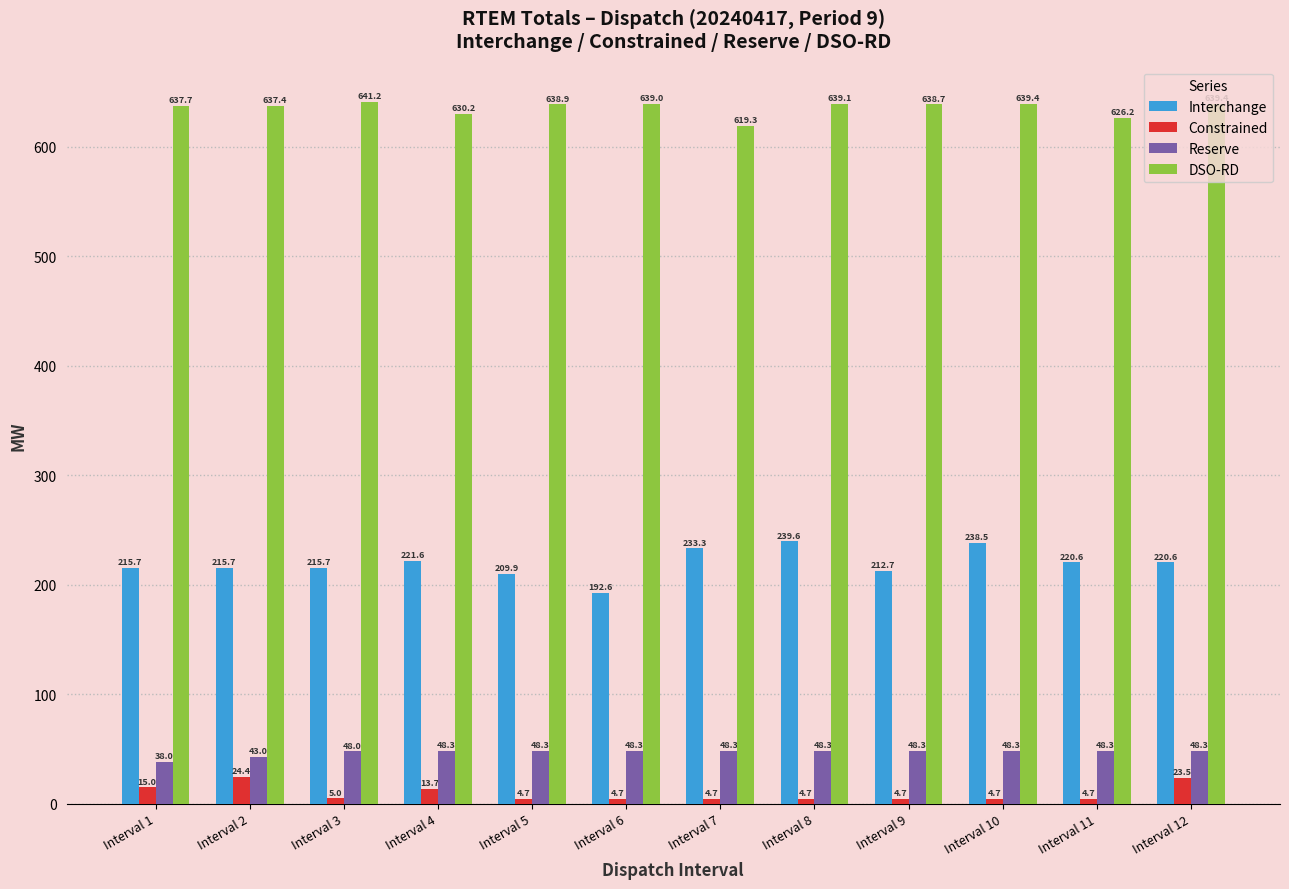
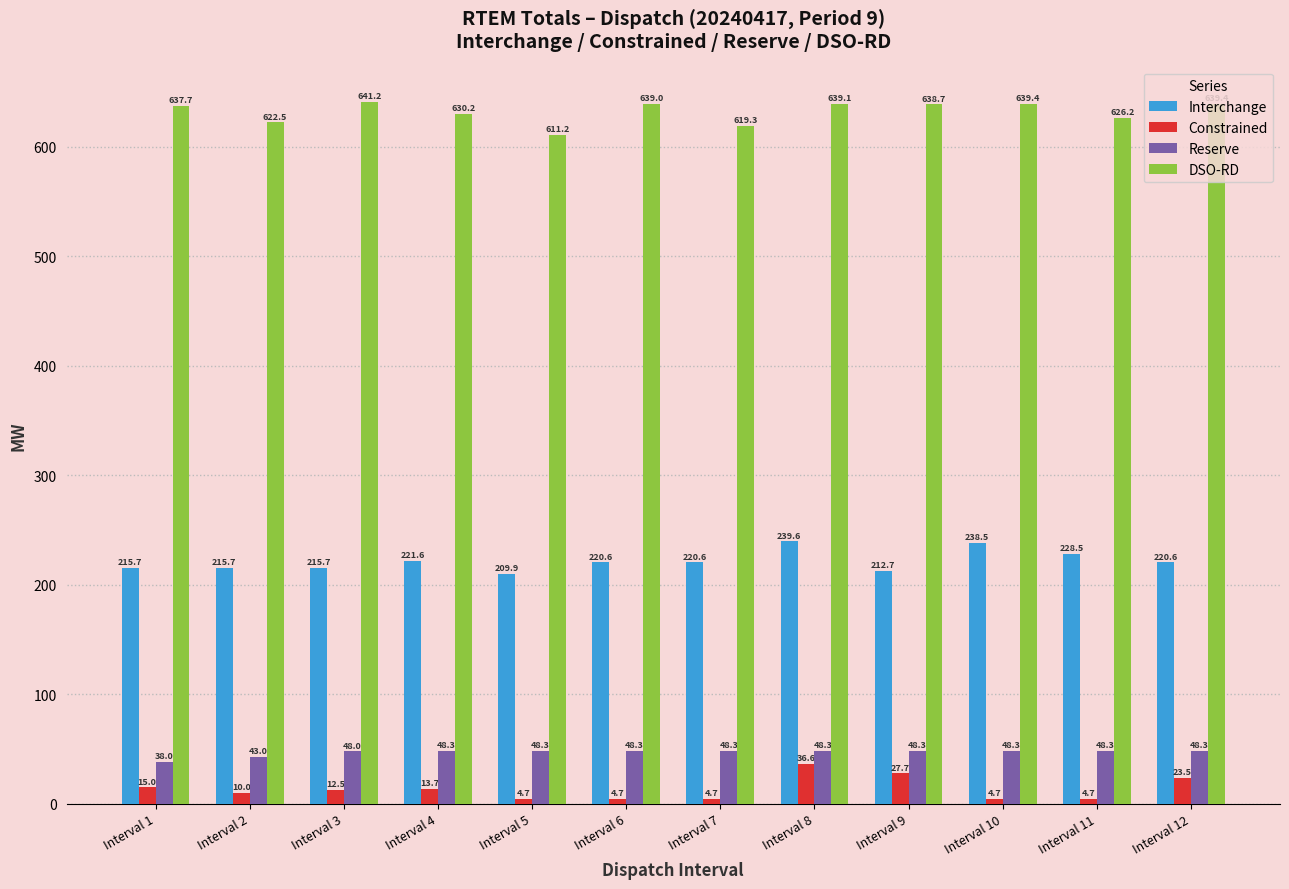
  {
    "Interchange": {
      "Interval 1": 215.7,
      "Interval 2": 215.7,
      "Interval 3": 215.7,
      "Interval 4": 221.6,
      "Interval 5": 209.9,
-     "Interval 6": 192.6,
-     "Interval 7": 233.3,
+     "Interval 6": 220.6,
+     "Interval 7": 220.6,
      "Interval 8": 239.6,
      "Interval 9": 212.7,
      "Interval 10": 238.5,
-     "Interval 11": 220.6,
+     "Interval 11": 228.5,
      "Interval 12": 220.6
    },
    "Constrained": {
      "Interval 1": 15.0,
-     "Interval 2": 24.4,
-     "Interval 3": 5.0,
+     "Interval 2": 10.0,
+     "Interval 3": 12.5,
      "Interval 4": 13.7,
      "Interval 5": 4.7,
      "Interval 6": 4.7,
      "Interval 7": 4.7,
-     "Interval 8": 4.7,
-     "Interval 9": 4.7,
+     "Interval 8": 36.6,
+     "Interval 9": 27.7,
      "Interval 10": 4.7,
      "Interval 11": 4.7,
      "Interval 12": 23.5
    },
    "Reserve": {
      "Interval 1": 38.0,
      "Interval 2": 43.0,
      "Interval 3": 48.0,
      "Interval 4": 48.3,
      "Interval 5": 48.3,
      "Interval 6": 48.3,
      "Interval 7": 48.3,
      "Interval 8": 48.3,
      "Interval 9": 48.3,
      "Interval 10": 48.3,
      "Interval 11": 48.3,
      "Interval 12": 48.3
    },
    "DSO-RD": {
      "Interval 1": 637.7,
-     "Interval 2": 637.4,
+     "Interval 2": 622.5,
      "Interval 3": 641.2,
      "Interval 4": 630.2,
-     "Interval 5": 638.9,
+     "Interval 5": 611.2,
      "Interval 6": 639.0,
      "Interval 7": 619.3,
      "Interval 8": 639.1,
      "Interval 9": 638.7,
      "Interval 10": 639.4,
      "Interval 11": 626.2
    }
  }
